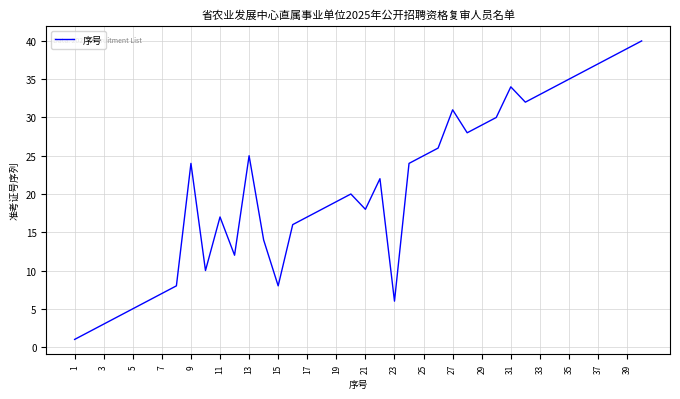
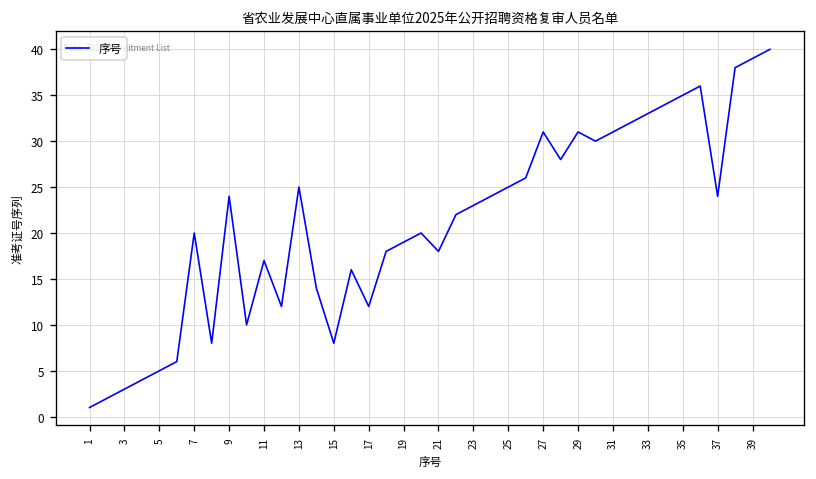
  {
    "1": 1,
    "3": 3,
    "5": 5,
-   "7": 7,
+   "7": 20,
    "9": 24,
    "11": 17,
    "13": 25,
    "15": 8,
-   "17": 17,
+   "17": 12,
    "19": 19,
    "21": 18,
-   "23": 6,
+   "23": 23,
    "25": 25,
    "27": 31,
-   "29": 29,
-   "31": 34,
+   "29": 31,
+   "31": 31,
    "33": 33,
    "35": 35,
-   "37": 37,
+   "37": 24,
    "39": 39
  }
